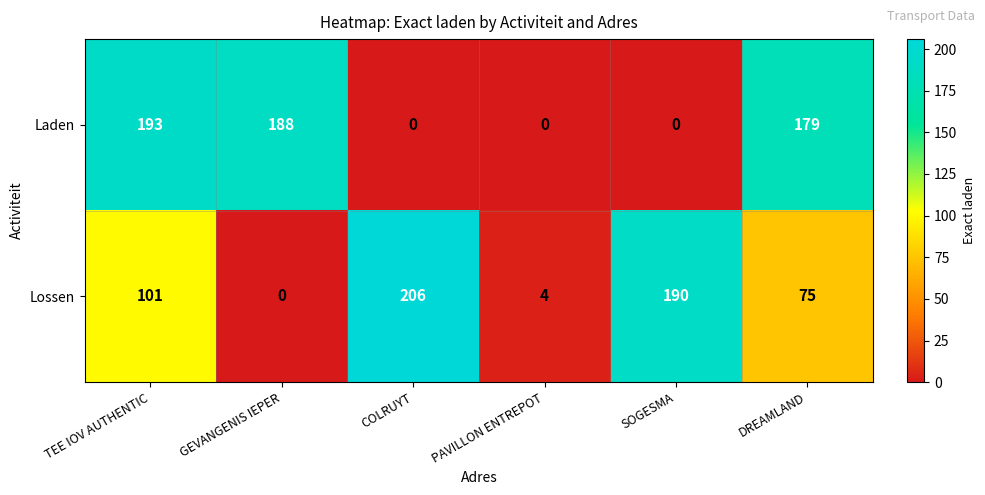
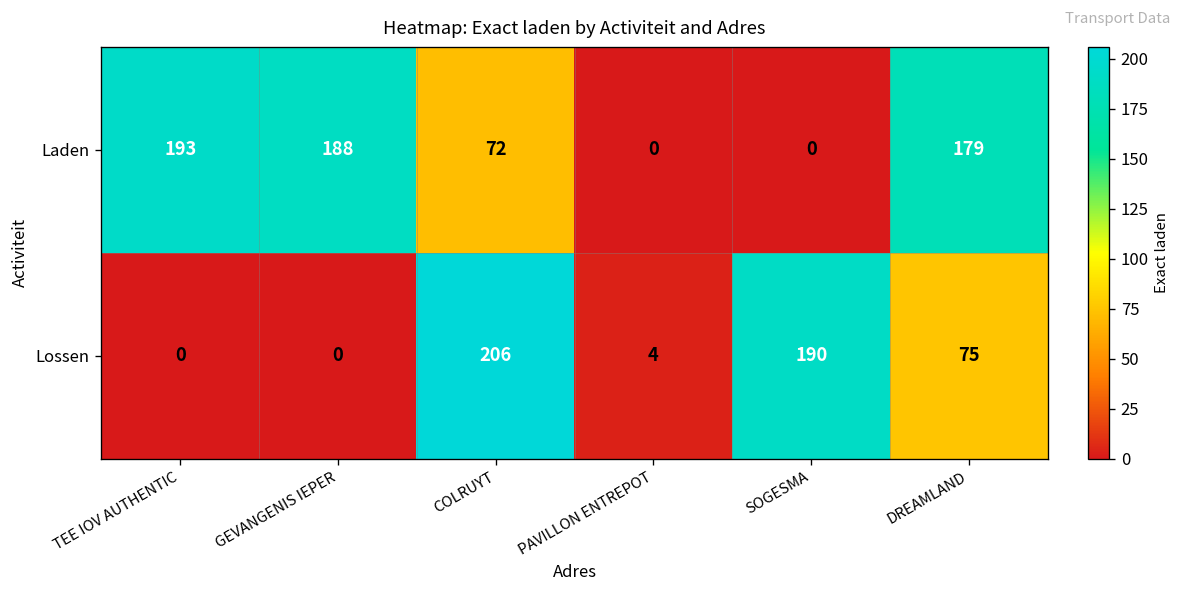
  {
    "Laden": {
      "TEE IOV AUTHENTIC": 193,
      "GEVANGENIS IEPER": 188,
-     "COLRUYT": 0,
+     "COLRUYT": 72,
      "PAVILLON ENTREPOT": 0,
      "SOGESMA": 0,
      "DREAMLAND": 179
    },
    "Lossen": {
-     "TEE IOV AUTHENTIC": 101,
+     "TEE IOV AUTHENTIC": 0,
      "GEVANGENIS IEPER": 0,
      "COLRUYT": 206,
      "PAVILLON ENTREPOT": 4,
      "SOGESMA": 190,
      "DREAMLAND": 75
    }
  }
